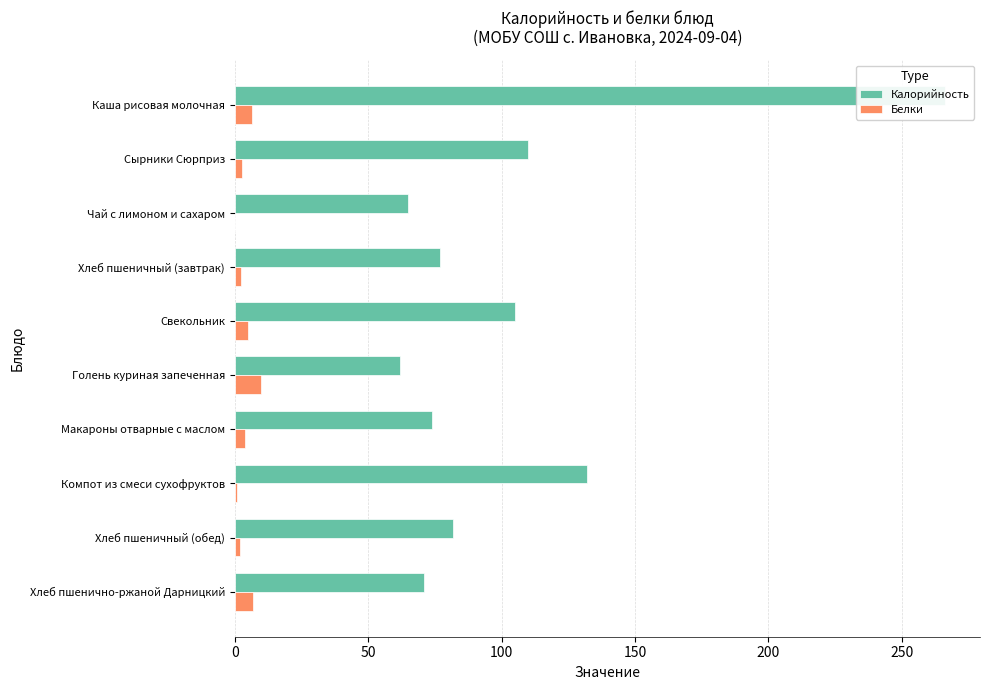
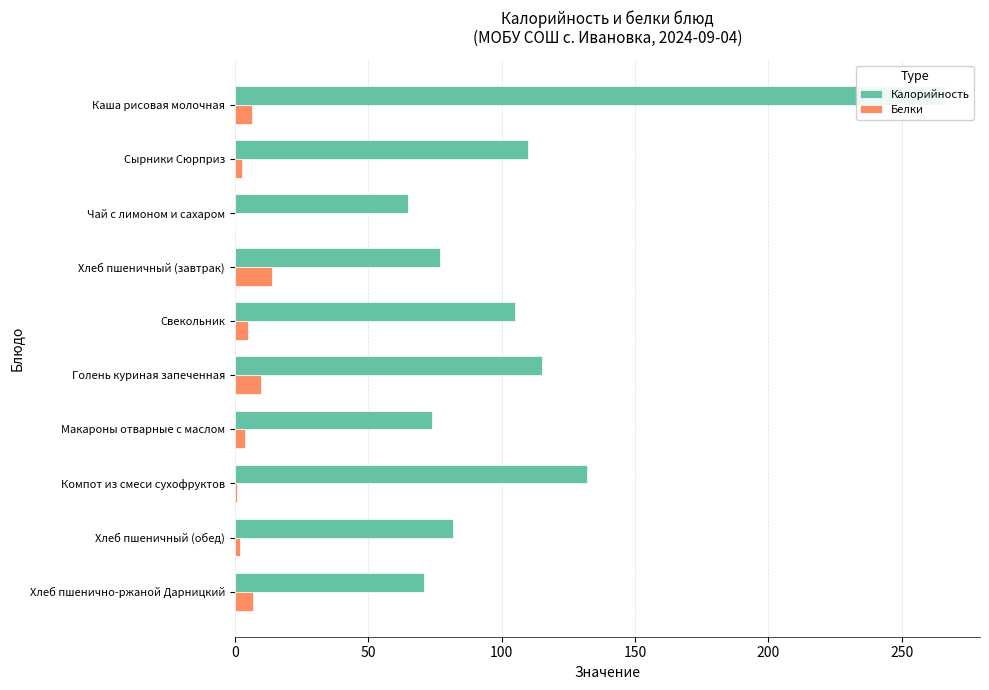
  {
    "Калорийность": {
      "Сырники Сюрприз": 110,
      "Чай с лимоном и сахаром": 65,
      "Хлеб пшеничный (завтрак)": 77,
      "Свекольник": 105,
-     "Голень куриная запеченная": 62,
+     "Голень куриная запеченная": 115,
      "Макароны отварные с маслом": 74,
      "Компот из смеси сухофруктов": 132,
      "Хлеб пшеничный (обед)": 82,
      "Хлеб пшенично-ржаной Дарницкий": 71
    },
    "Белки": {
      "Каша рисовая молочная": 7,
      "Сырники Сюрприз": 3,
-     "Хлеб пшеничный (завтрак)": 2,
+     "Хлеб пшеничный (завтрак)": 14,
      "Свекольник": 5,
      "Голень куриная запеченная": 10,
      "Макароны отварные с маслом": 4,
      "Хлеб пшеничный (обед)": 2,
      "Хлеб пшенично-ржаной Дарницкий": 7
    }
  }
